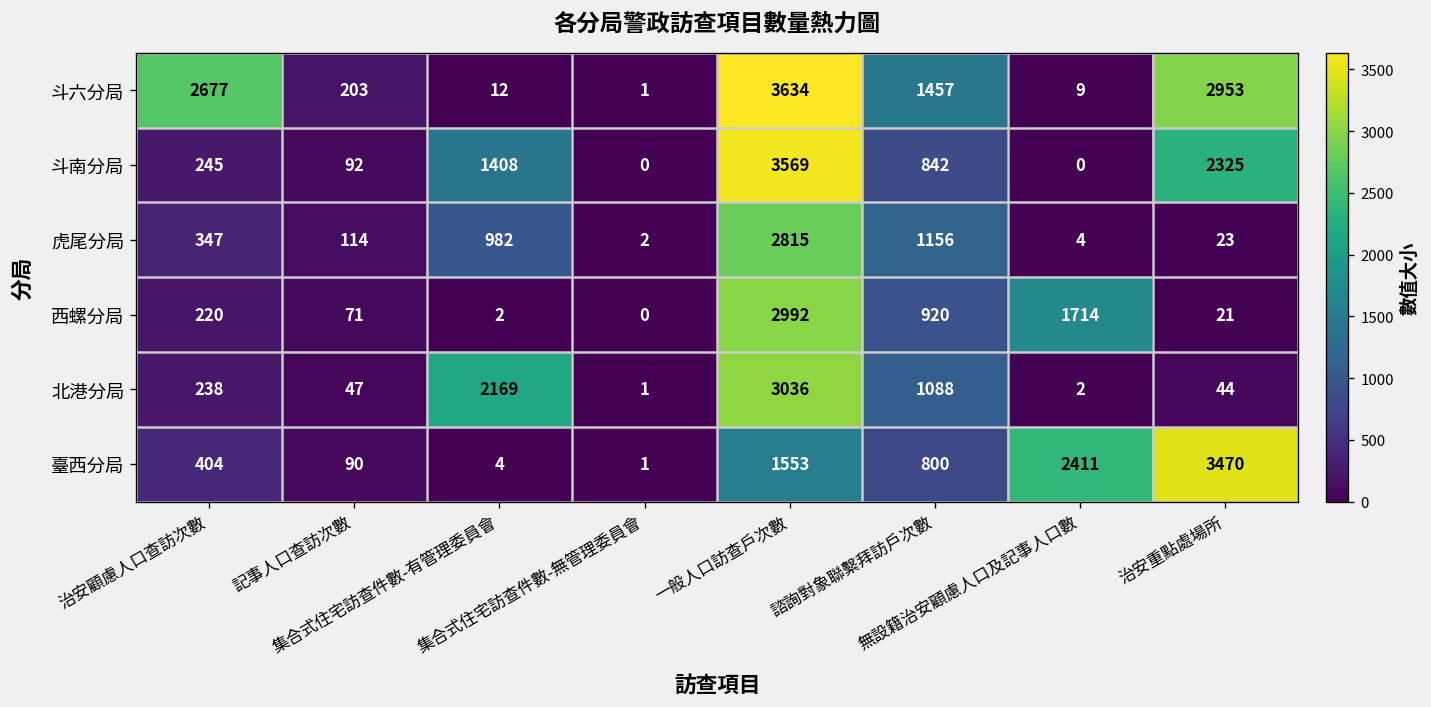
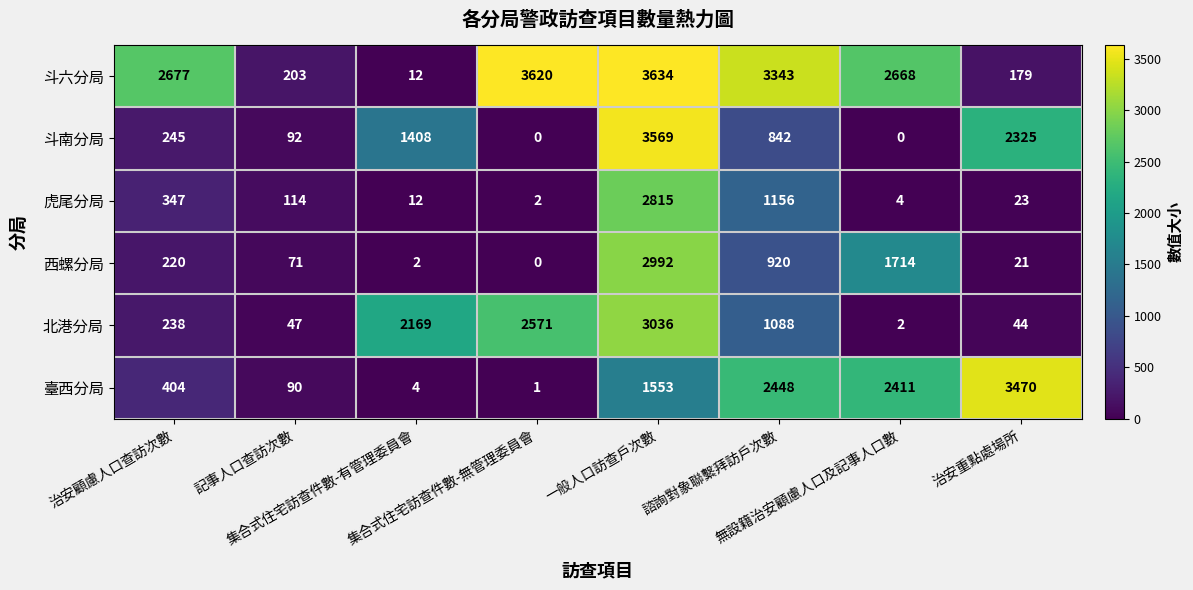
  {
    "斗六分局": {
      "治安顧慮人口查訪次數": 2677,
      "記事人口查訪次數": 203,
      "集合式住宅訪查件數-有管理委員會": 12,
-     "集合式住宅訪查件數-無管理委員會": 1,
+     "集合式住宅訪查件數-無管理委員會": 3620,
      "一般人口訪查戶次數": 3634,
-     "諮詢對象聯繫拜訪戶次數": 1457,
-     "無設籍治安顧慮人口及記事人口數": 9,
-     "治安重點處場所": 2953
+     "諮詢對象聯繫拜訪戶次數": 3343,
+     "無設籍治安顧慮人口及記事人口數": 2668,
+     "治安重點處場所": 179
    },
    "斗南分局": {
      "治安顧慮人口查訪次數": 245,
      "記事人口查訪次數": 92,
      "集合式住宅訪查件數-有管理委員會": 1408,
      "集合式住宅訪查件數-無管理委員會": 0,
      "一般人口訪查戶次數": 3569,
      "諮詢對象聯繫拜訪戶次數": 842,
      "無設籍治安顧慮人口及記事人口數": 0,
      "治安重點處場所": 2325
    },
    "虎尾分局": {
      "治安顧慮人口查訪次數": 347,
      "記事人口查訪次數": 114,
-     "集合式住宅訪查件數-有管理委員會": 982,
+     "集合式住宅訪查件數-有管理委員會": 12,
      "集合式住宅訪查件數-無管理委員會": 2,
      "一般人口訪查戶次數": 2815,
      "諮詢對象聯繫拜訪戶次數": 1156,
      "無設籍治安顧慮人口及記事人口數": 4,
      "治安重點處場所": 23
    },
    "西螺分局": {
      "治安顧慮人口查訪次數": 220,
      "記事人口查訪次數": 71,
      "集合式住宅訪查件數-有管理委員會": 2,
      "集合式住宅訪查件數-無管理委員會": 0,
      "一般人口訪查戶次數": 2992,
      "諮詢對象聯繫拜訪戶次數": 920,
      "無設籍治安顧慮人口及記事人口數": 1714,
      "治安重點處場所": 21
    },
    "北港分局": {
      "治安顧慮人口查訪次數": 238,
      "記事人口查訪次數": 47,
      "集合式住宅訪查件數-有管理委員會": 2169,
-     "集合式住宅訪查件數-無管理委員會": 1,
+     "集合式住宅訪查件數-無管理委員會": 2571,
      "一般人口訪查戶次數": 3036,
      "諮詢對象聯繫拜訪戶次數": 1088,
      "無設籍治安顧慮人口及記事人口數": 2,
      "治安重點處場所": 44
    },
    "臺西分局": {
      "治安顧慮人口查訪次數": 404,
      "記事人口查訪次數": 90,
      "集合式住宅訪查件數-有管理委員會": 4,
      "集合式住宅訪查件數-無管理委員會": 1,
      "一般人口訪查戶次數": 1553,
-     "諮詢對象聯繫拜訪戶次數": 800,
+     "諮詢對象聯繫拜訪戶次數": 2448,
      "無設籍治安顧慮人口及記事人口數": 2411,
      "治安重點處場所": 3470
    }
  }
